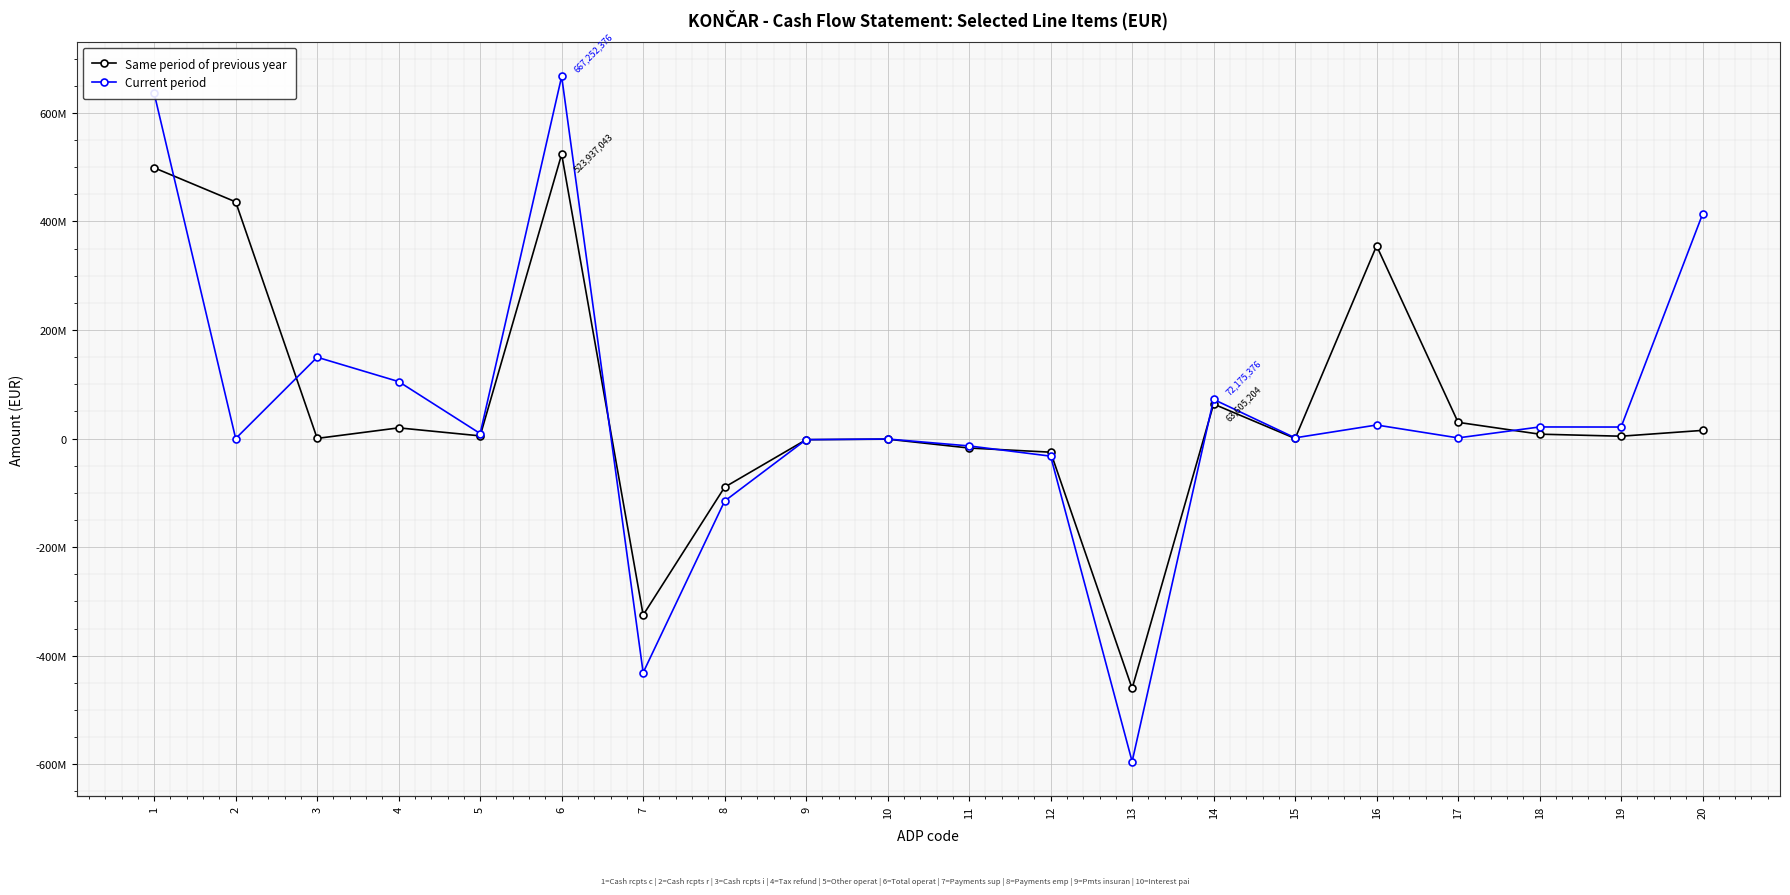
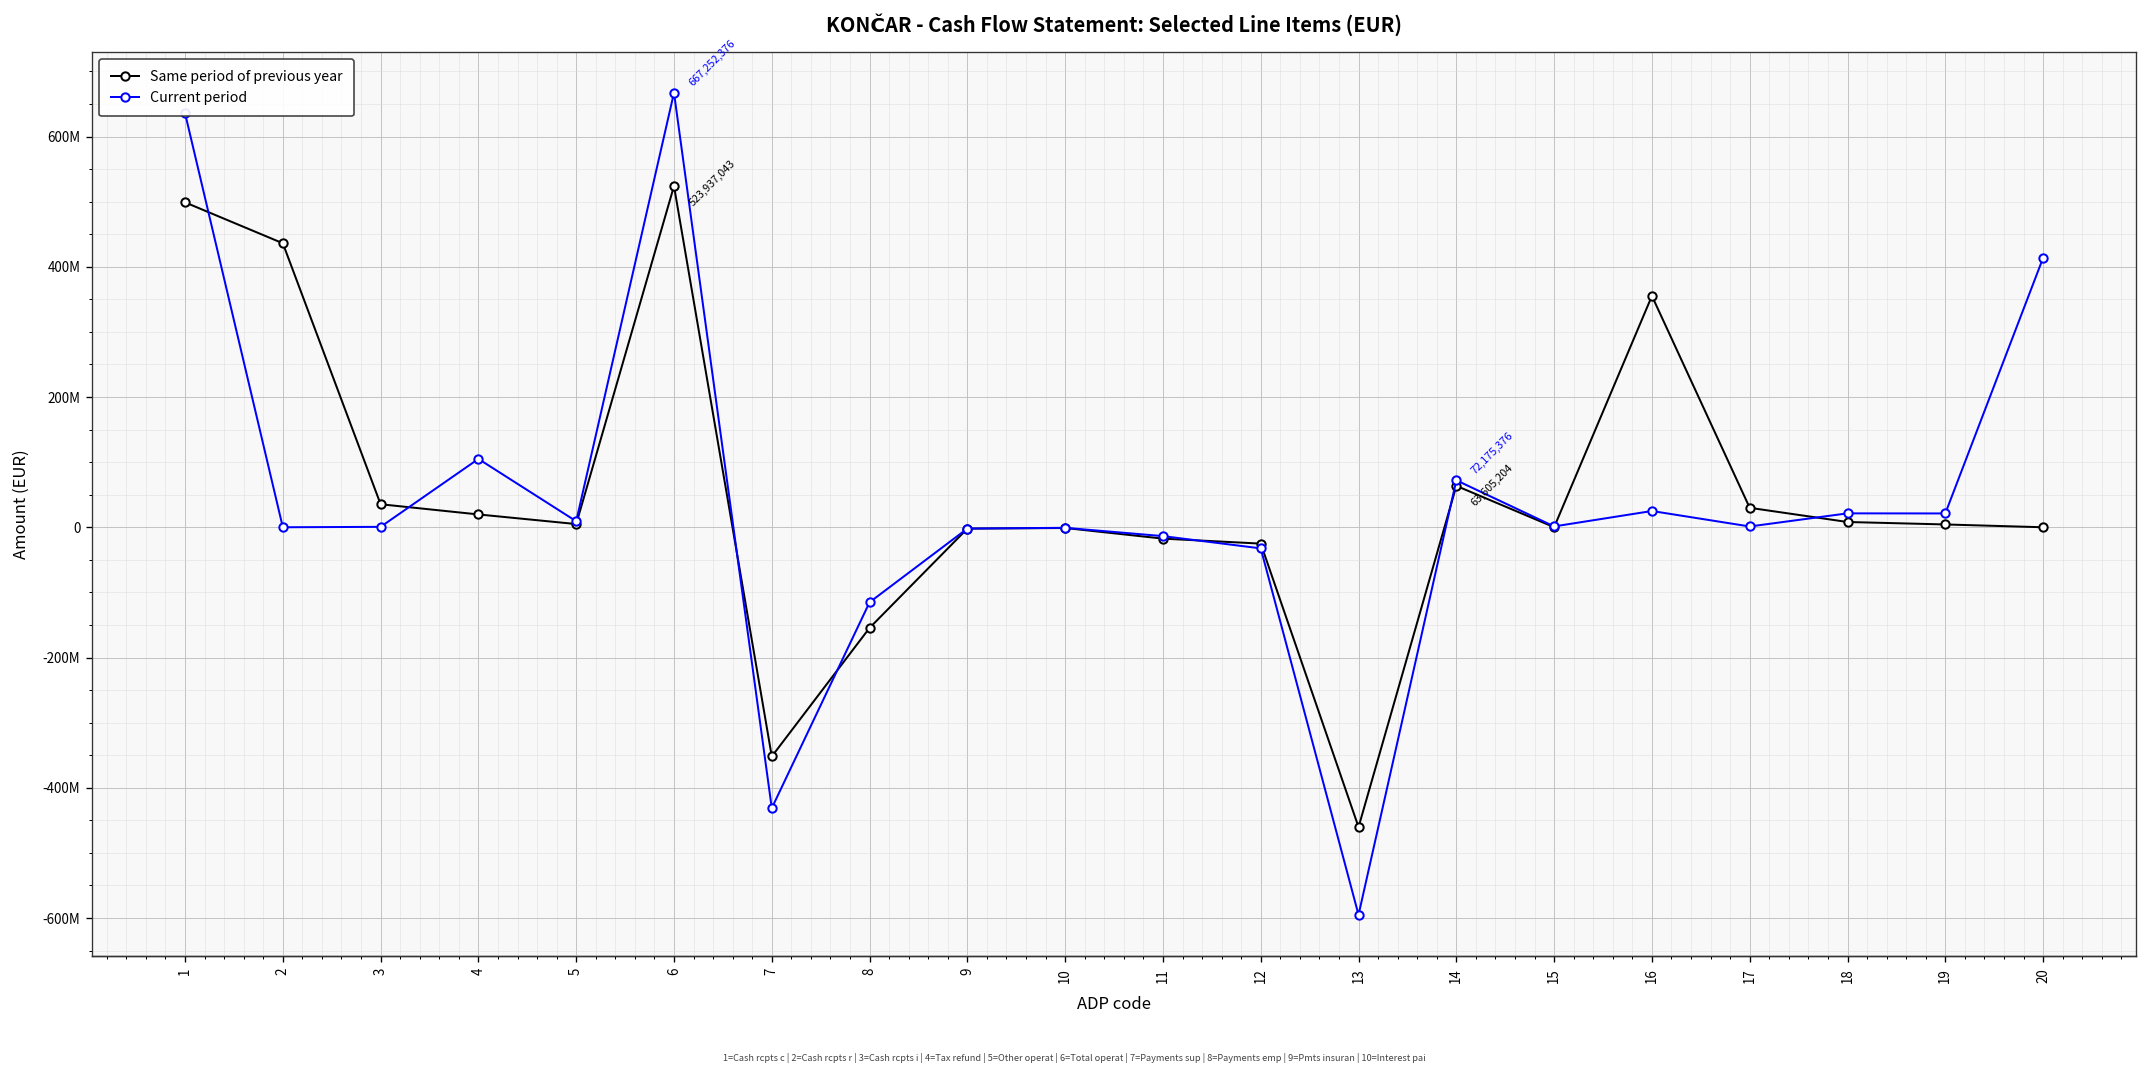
  {
    "Same period of previous year": {
      "1": 500000000,
      "2": 440000000,
-     "3": 0,
+     "3": 40000000,
      "4": 20000000,
-     "7": -330000000,
-     "8": -90000000,
+     "7": -350000000,
+     "8": -150000000,
      "12": -30000000,
      "13": -460000000,
      "16": 360000000,
      "17": 30000000,
      "18": 10000000,
      "19": 0,
-     "20": 20000000
+     "20": 0
    },
    "Current period": {
      "2": 0,
-     "3": 150000000,
+     "3": 0,
      "4": 100000000,
      "7": -430000000,
      "8": -120000000,
      "12": -30000000,
      "13": -600000000,
      "16": 30000000,
      "17": 0,
      "18": 20000000,
      "19": 20000000,
      "20": 410000000
    }
  }
